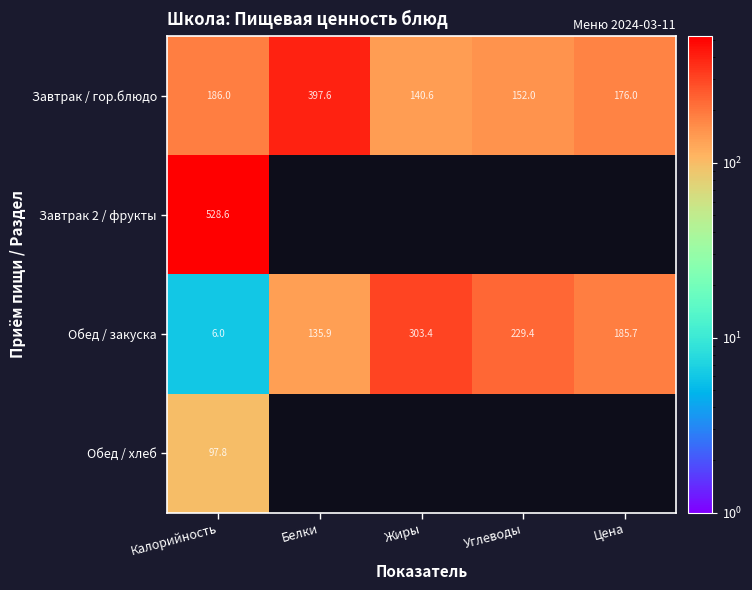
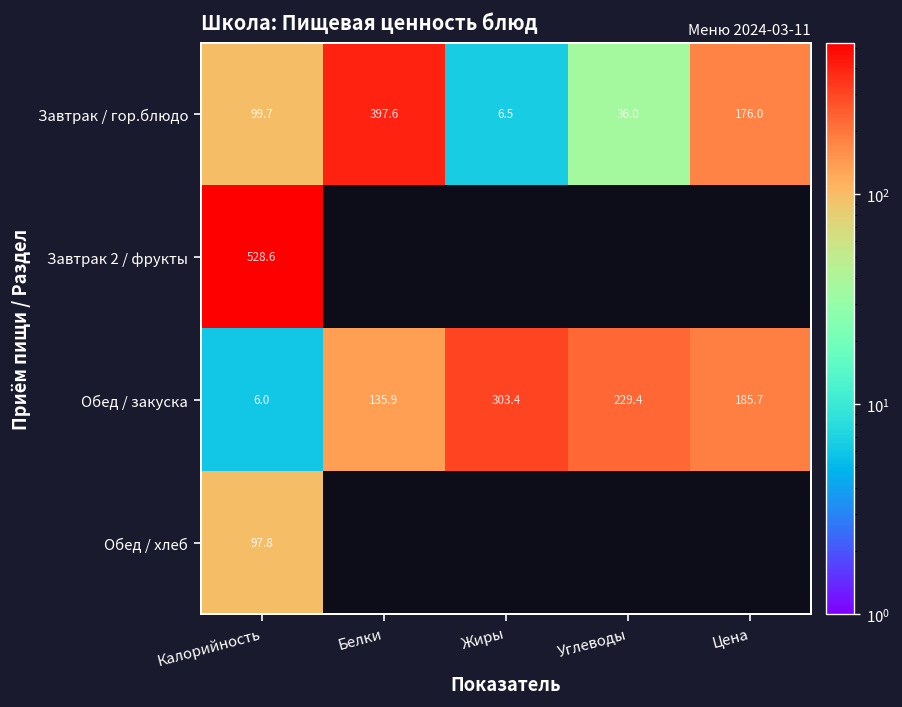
  {
    "Завтрак / гор.блюдо": {
-     "Калорийность": 186.0,
+     "Калорийность": 99.7,
      "Белки": 397.6,
-     "Жиры": 140.6,
-     "Углеводы": 152.0,
+     "Жиры": 6.5,
+     "Углеводы": 36.0,
      "Цена": 176.0
    },
    "Завтрак 2 / фрукты": {
      "Калорийность": 528.6
    },
    "Обед / закуска": {
      "Калорийность": 6.0,
      "Белки": 135.9,
      "Жиры": 303.4,
      "Углеводы": 229.4,
      "Цена": 185.7
    },
    "Обед / хлеб": {
      "Калорийность": 97.8
    }
  }
